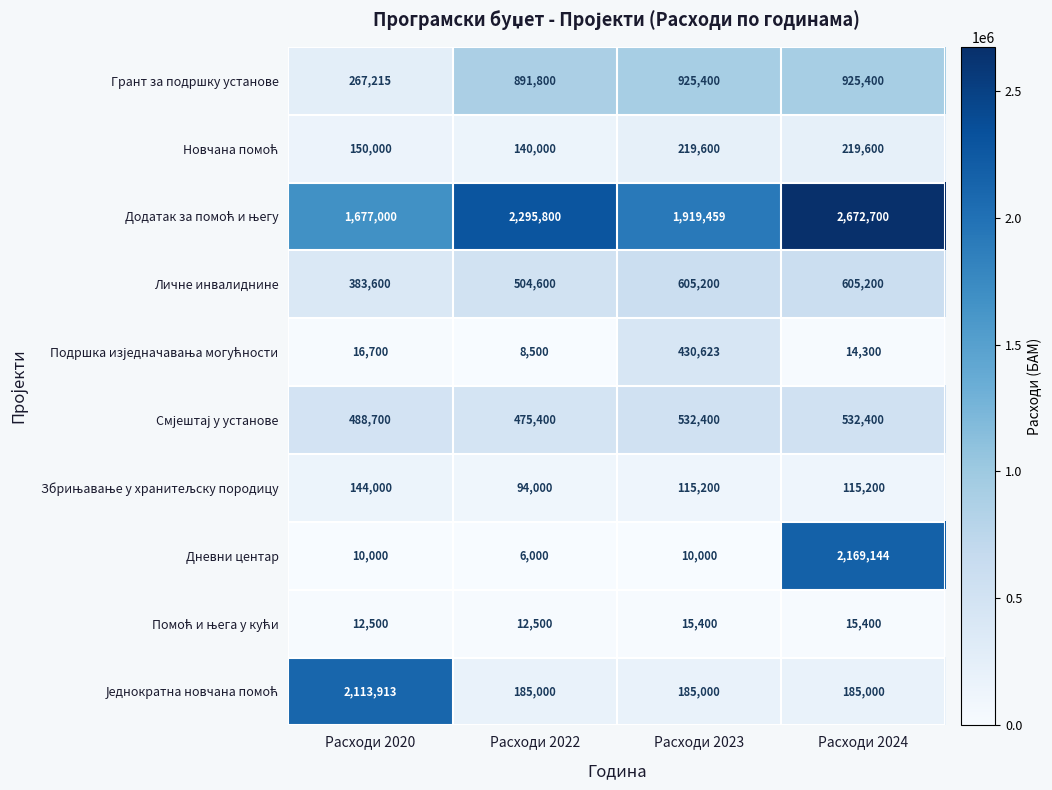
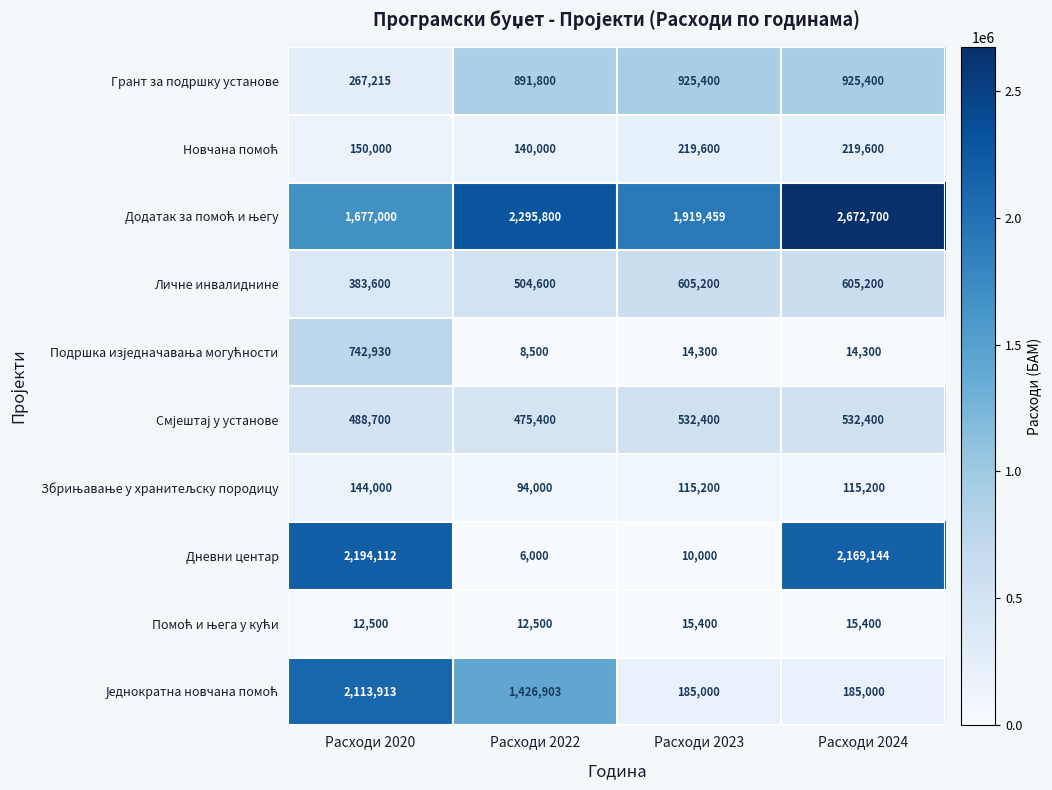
  {
    "Грант за подршку установе": {
      "Расходи 2020": "267,215",
      "Расходи 2022": "891,800",
      "Расходи 2023": "925,400",
      "Расходи 2024": "925,400"
    },
    "Новчана помоћ": {
      "Расходи 2020": "150,000",
      "Расходи 2022": "140,000",
      "Расходи 2023": "219,600",
      "Расходи 2024": "219,600"
    },
    "Додатак за помоћ и његу": {
      "Расходи 2020": "1,677,000",
      "Расходи 2022": "2,295,800",
      "Расходи 2023": "1,919,459",
      "Расходи 2024": "2,672,700"
    },
    "Личне инвалиднине": {
      "Расходи 2020": "383,600",
      "Расходи 2022": "504,600",
      "Расходи 2023": "605,200",
      "Расходи 2024": "605,200"
    },
    "Подршка изједначавања могућности": {
-     "Расходи 2020": "16,700",
+     "Расходи 2020": "742,930",
      "Расходи 2022": "8,500",
-     "Расходи 2023": "430,623",
+     "Расходи 2023": "14,300",
      "Расходи 2024": "14,300"
    },
    "Смјештај у установе": {
      "Расходи 2020": "488,700",
      "Расходи 2022": "475,400",
      "Расходи 2023": "532,400",
      "Расходи 2024": "532,400"
    },
    "Збрињавање у хранитељску породицу": {
      "Расходи 2020": "144,000",
      "Расходи 2022": "94,000",
      "Расходи 2023": "115,200",
      "Расходи 2024": "115,200"
    },
    "Дневни центар": {
-     "Расходи 2020": "10,000",
+     "Расходи 2020": "2,194,112",
      "Расходи 2022": "6,000",
      "Расходи 2023": "10,000",
      "Расходи 2024": "2,169,144"
    },
    "Помоћ и њега у кући": {
      "Расходи 2020": "12,500",
      "Расходи 2022": "12,500",
      "Расходи 2023": "15,400",
      "Расходи 2024": "15,400"
    },
    "Једнократна новчана помоћ": {
      "Расходи 2020": "2,113,913",
-     "Расходи 2022": "185,000",
+     "Расходи 2022": "1,426,903",
      "Расходи 2023": "185,000",
      "Расходи 2024": "185,000"
    }
  }
